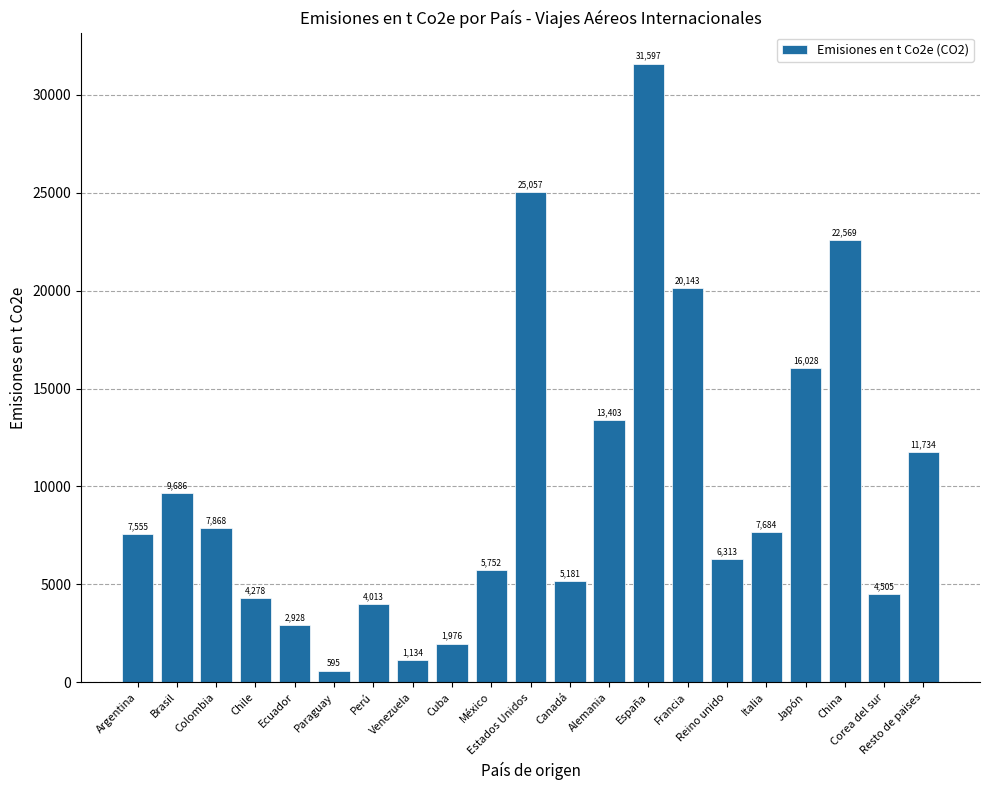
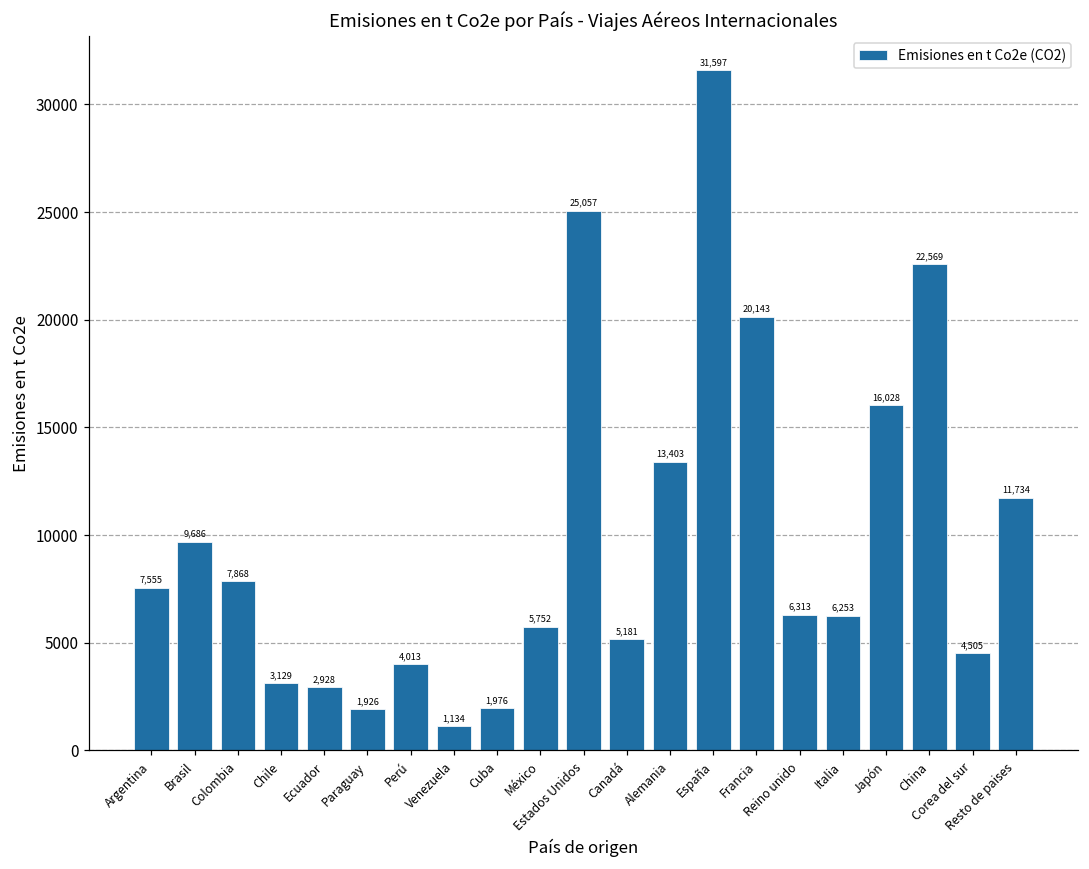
  {
    "Argentina": "7,555",
    "Brasil": "9,686",
    "Colombia": "7,868",
-   "Chile": "4,278",
+   "Chile": "3,129",
    "Ecuador": "2,928",
-   "Paraguay": "595",
+   "Paraguay": "1,926",
    "Perú": "4,013",
    "Venezuela": "1,134",
    "Cuba": "1,976",
    "México": "5,752",
    "Estados Unidos": "25,057",
    "Canadá": "5,181",
    "Alemania": "13,403",
    "España": "31,597",
    "Francia": "20,143",
    "Reino unido": "6,313",
-   "Italia": "7,684",
+   "Italia": "6,253",
    "Japón": "16,028",
    "China": "22,569",
    "Corea del sur": "4,505",
    "Resto de paises": "11,734"
  }
